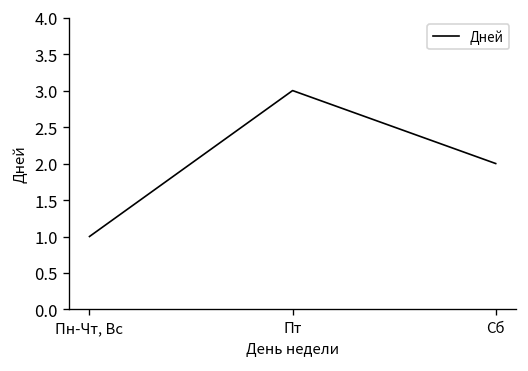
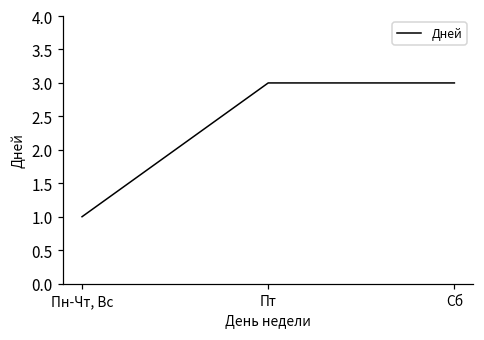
  {
    "Пн-Чт, Вс": 1,
    "Пт": 3,
-   "Сб": 2
+   "Сб": 3
  }
